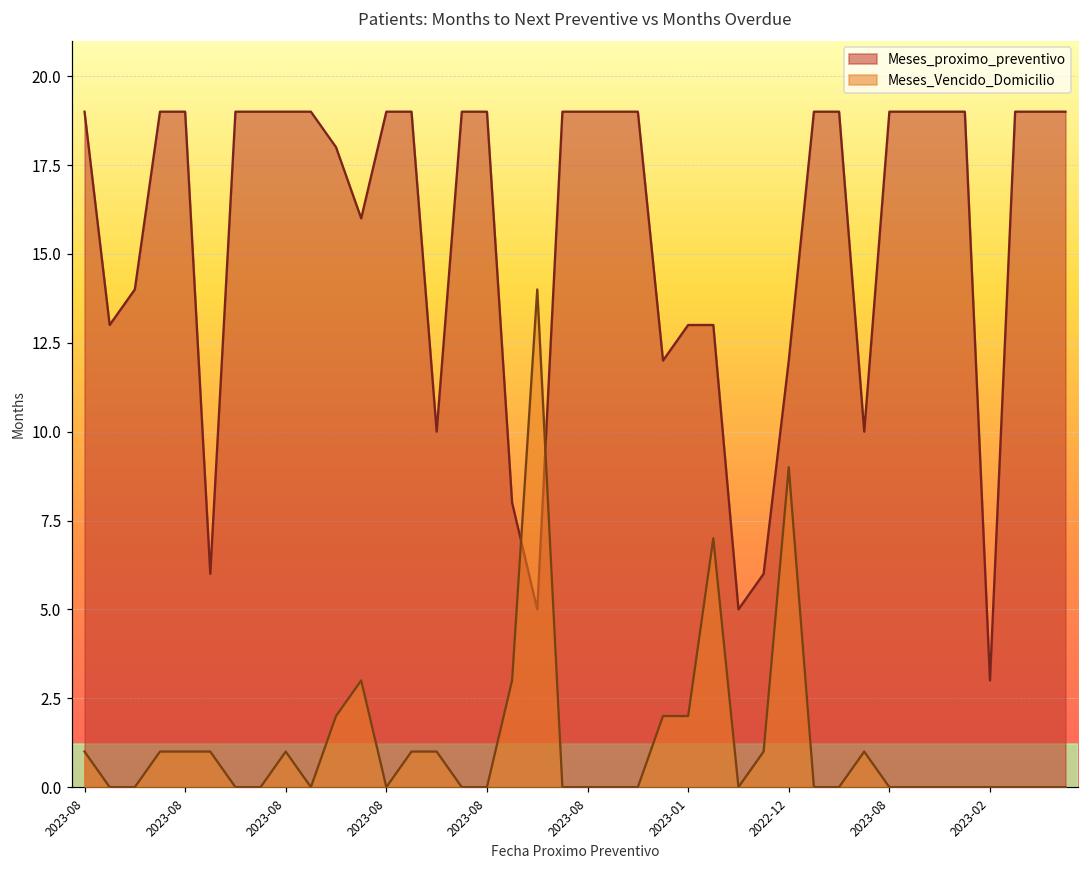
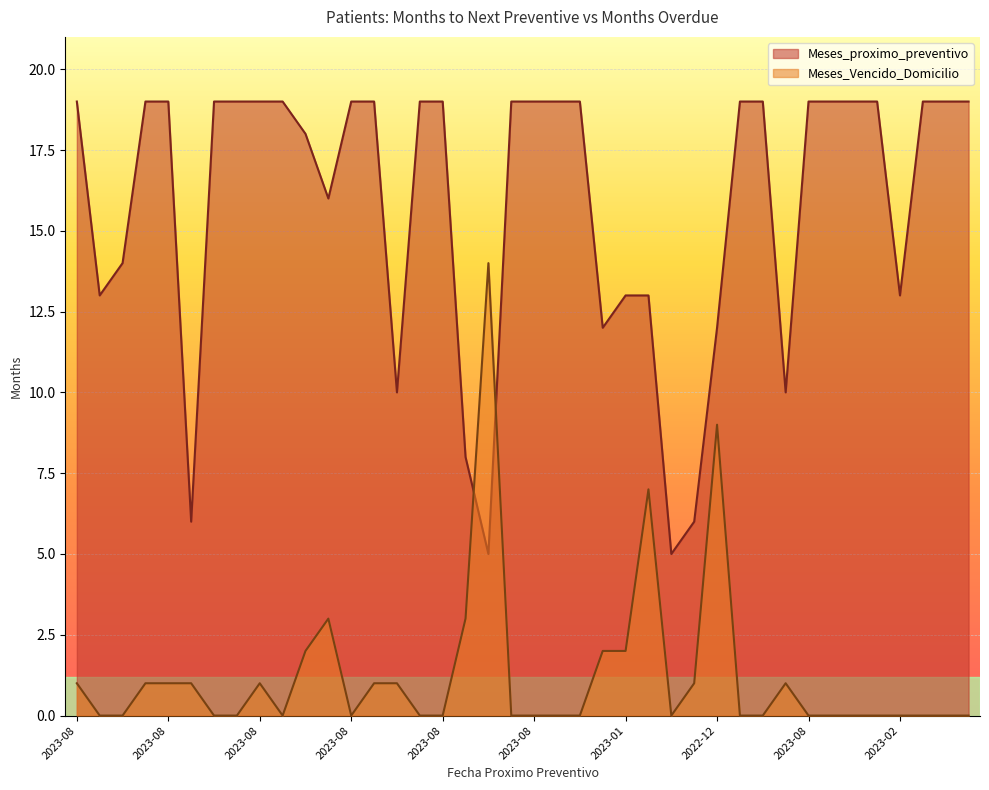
  {
    "Meses_proximo_preventivo": {
      "2023-01": 13,
      "2022-12": 12,
-     "2023-02": 3
+     "2023-02": 13
    },
    "Meses_Vencido_Domicilio": {
      "2023-01": 2,
      "2022-12": 9
    }
  }
